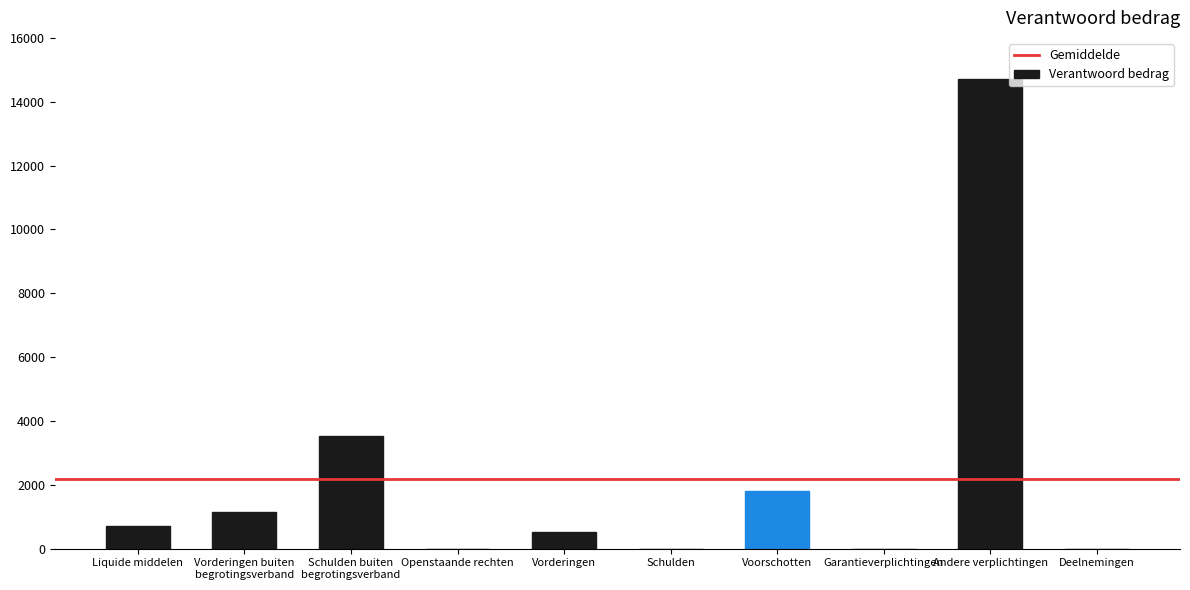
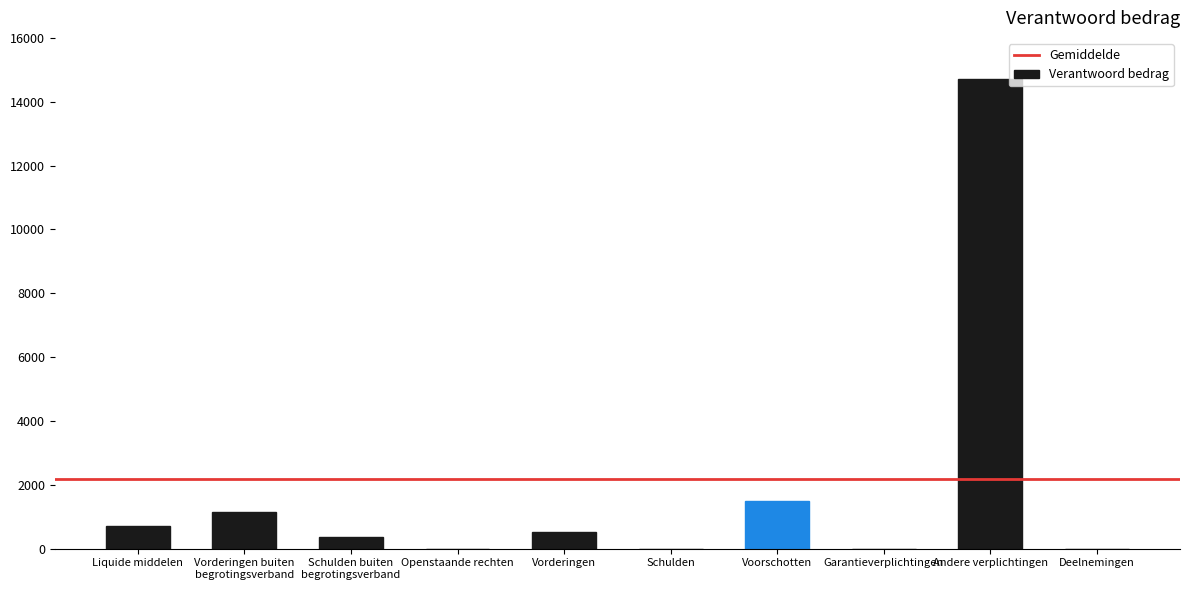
  {
    "Liquide middelen": 700,
    "Vorderingen buiten begrotingsverband": 1100,
-   "Schulden buiten begrotingsverband": 3500,
+   "Schulden buiten begrotingsverband": 400,
    "Openstaande rechten": 0,
    "Vorderingen": 500,
    "Schulden": 0,
-   "Voorschotten": 1800,
+   "Voorschotten": 1500,
    "Garantieverplichtingen": 0,
    "Andere verplichtingen": 14700,
    "Deelnemingen": 0
  }
